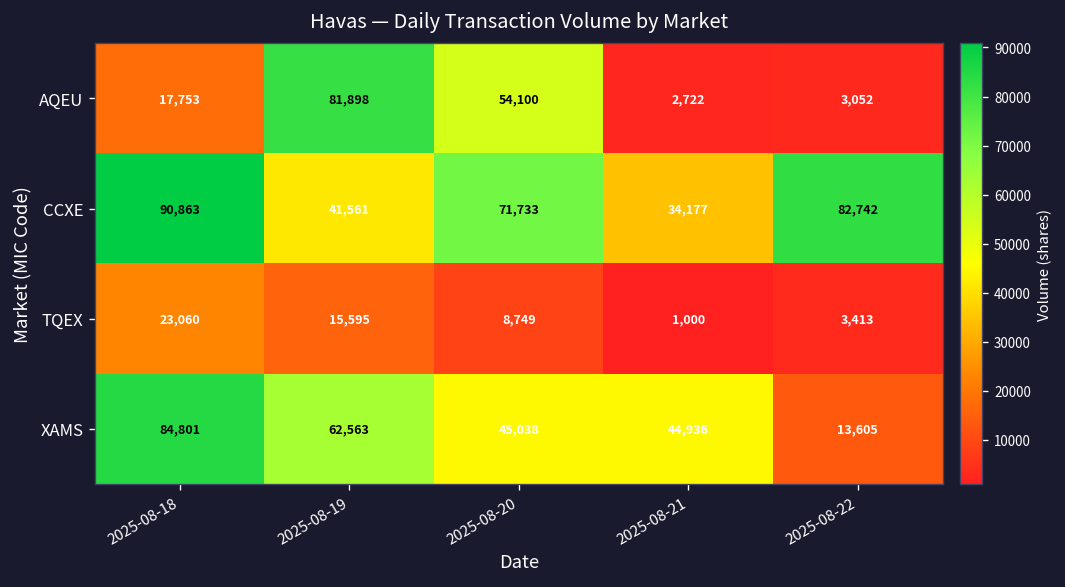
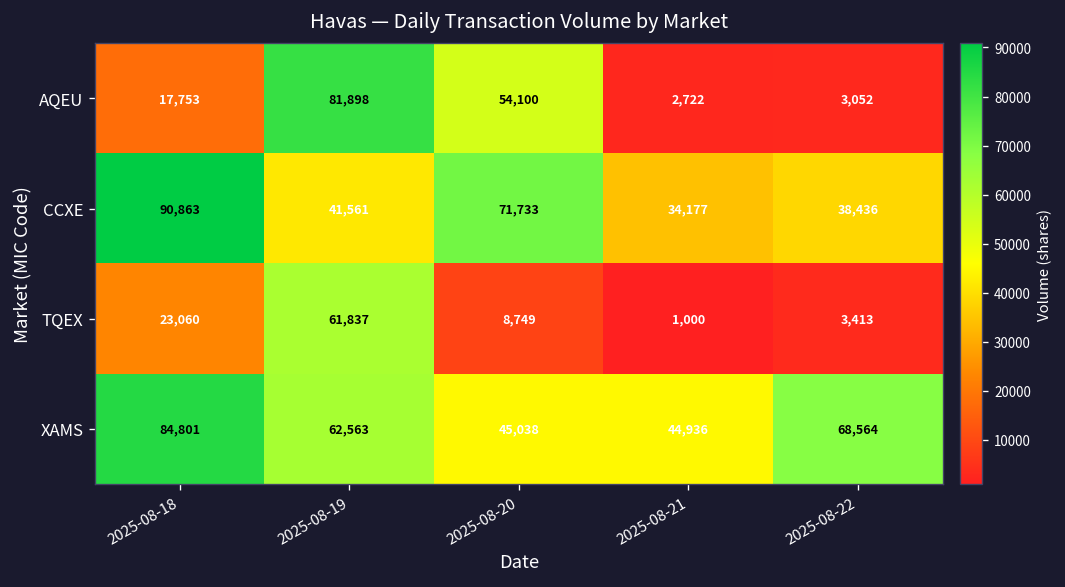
  {
    "AQEU": {
      "2025-08-18": "17,753",
      "2025-08-19": "81,898",
      "2025-08-20": "54,100",
      "2025-08-21": "2,722",
      "2025-08-22": "3,052"
    },
    "CCXE": {
      "2025-08-18": "90,863",
      "2025-08-19": "41,561",
      "2025-08-20": "71,733",
      "2025-08-21": "34,177",
-     "2025-08-22": "82,742"
+     "2025-08-22": "38,436"
    },
    "TQEX": {
      "2025-08-18": "23,060",
-     "2025-08-19": "15,595",
+     "2025-08-19": "61,837",
      "2025-08-20": "8,749",
      "2025-08-21": "1,000",
      "2025-08-22": "3,413"
    },
    "XAMS": {
      "2025-08-18": "84,801",
      "2025-08-19": "62,563",
      "2025-08-20": "45,038",
      "2025-08-21": "44,936",
-     "2025-08-22": "13,605"
+     "2025-08-22": "68,564"
    }
  }
